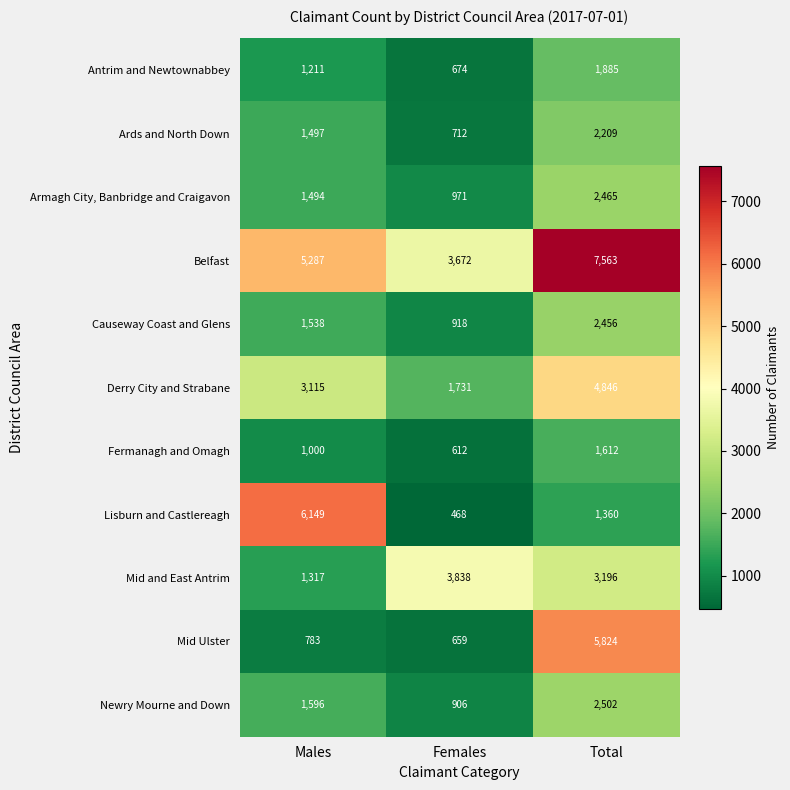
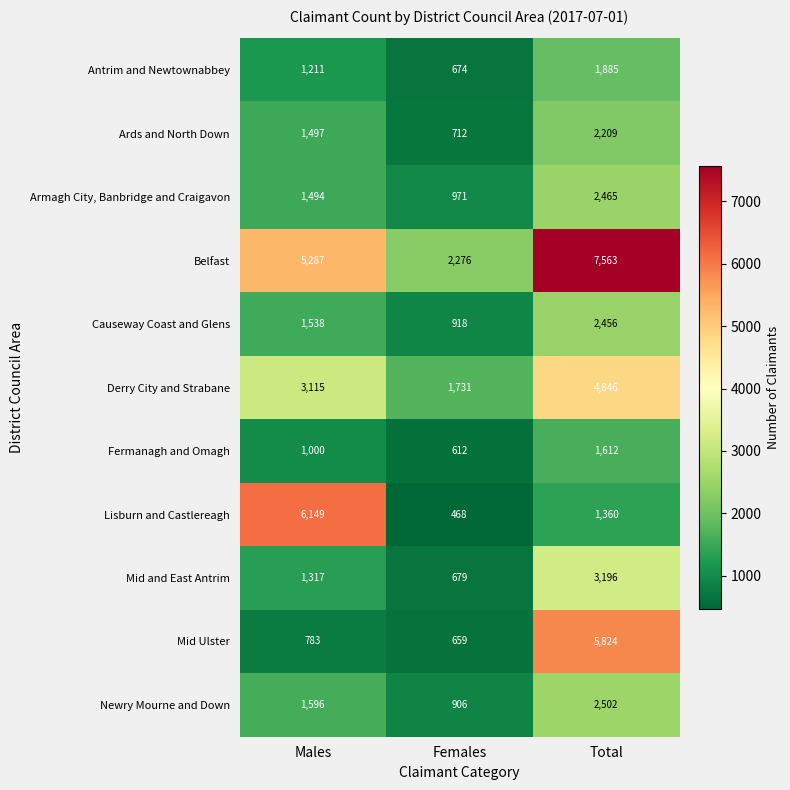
  {
    "Antrim and Newtownabbey": {
      "Males": "1,211",
      "Females": "674",
      "Total": "1,885"
    },
    "Ards and North Down": {
      "Males": "1,497",
      "Females": "712",
      "Total": "2,209"
    },
    "Armagh City, Banbridge and Craigavon": {
      "Males": "1,494",
      "Females": "971",
      "Total": "2,465"
    },
    "Belfast": {
      "Males": "5,287",
-     "Females": "3,672",
+     "Females": "2,276",
      "Total": "7,563"
    },
    "Causeway Coast and Glens": {
      "Males": "1,538",
      "Females": "918",
      "Total": "2,456"
    },
    "Derry City and Strabane": {
      "Males": "3,115",
      "Females": "1,731",
      "Total": "4,846"
    },
    "Fermanagh and Omagh": {
      "Males": "1,000",
      "Females": "612",
      "Total": "1,612"
    },
    "Lisburn and Castlereagh": {
      "Males": "6,149",
      "Females": "468",
      "Total": "1,360"
    },
    "Mid and East Antrim": {
      "Males": "1,317",
-     "Females": "3,838",
+     "Females": "679",
      "Total": "3,196"
    },
    "Mid Ulster": {
      "Males": "783",
      "Females": "659",
      "Total": "5,824"
    },
    "Newry Mourne and Down": {
      "Males": "1,596",
      "Females": "906",
      "Total": "2,502"
    }
  }
